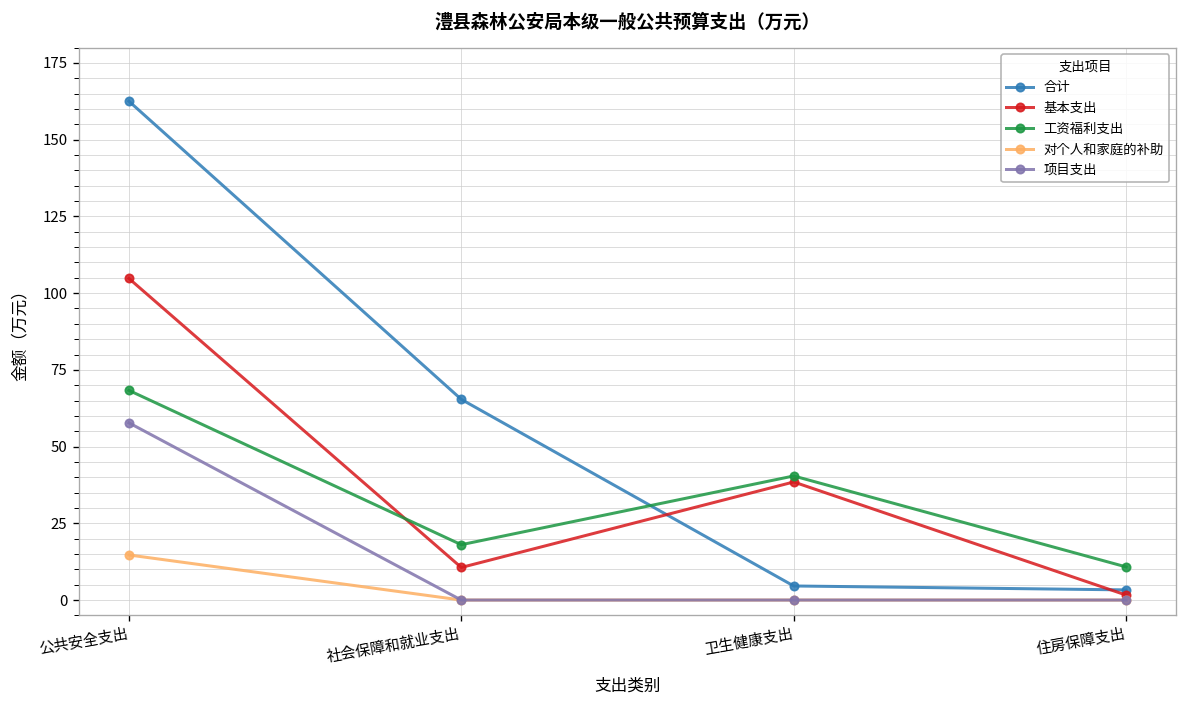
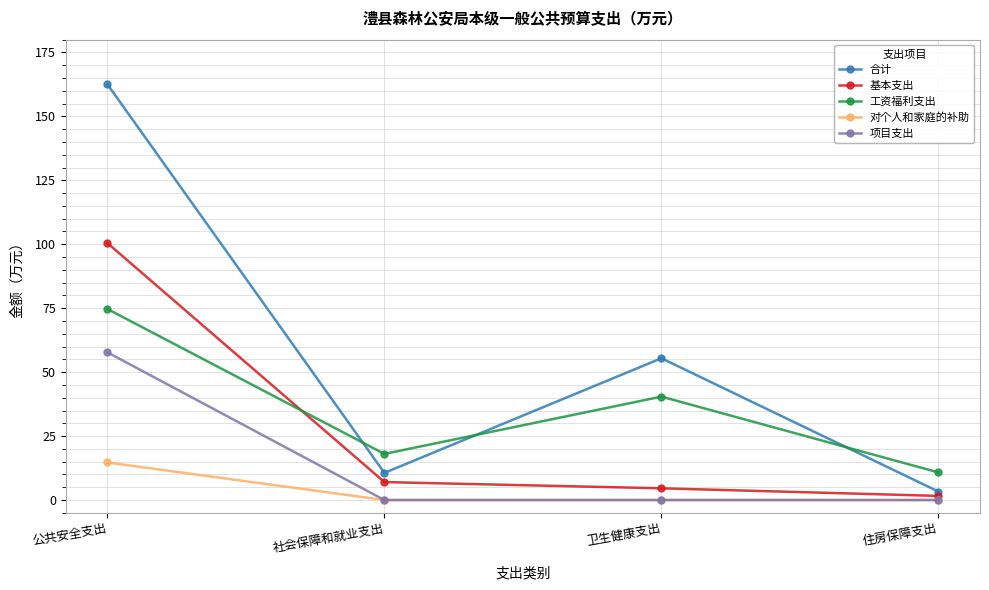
  {
    "合计": {
      "公共安全支出": 163,
-     "社会保障和就业支出": 65,
-     "卫生健康支出": 5,
+     "社会保障和就业支出": 11,
+     "卫生健康支出": 55,
      "住房保障支出": 3
    },
    "基本支出": {
-     "公共安全支出": 105,
-     "社会保障和就业支出": 11,
-     "卫生健康支出": 38,
+     "公共安全支出": 100,
+     "社会保障和就业支出": 7,
+     "卫生健康支出": 5,
      "住房保障支出": 2
    },
    "工资福利支出": {
-     "公共安全支出": 68,
+     "公共安全支出": 75,
      "社会保障和就业支出": 18,
      "卫生健康支出": 40,
      "住房保障支出": 11
    },
    "对个人和家庭的补助": {
      "公共安全支出": 15
    },
    "项目支出": {
      "公共安全支出": 58
    }
  }
